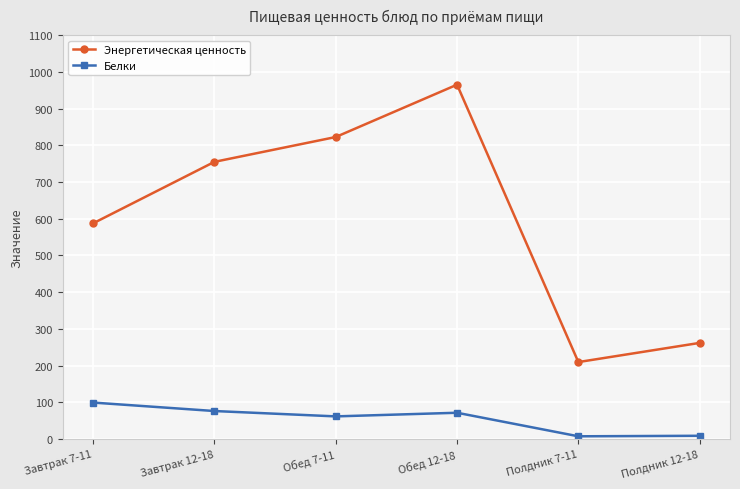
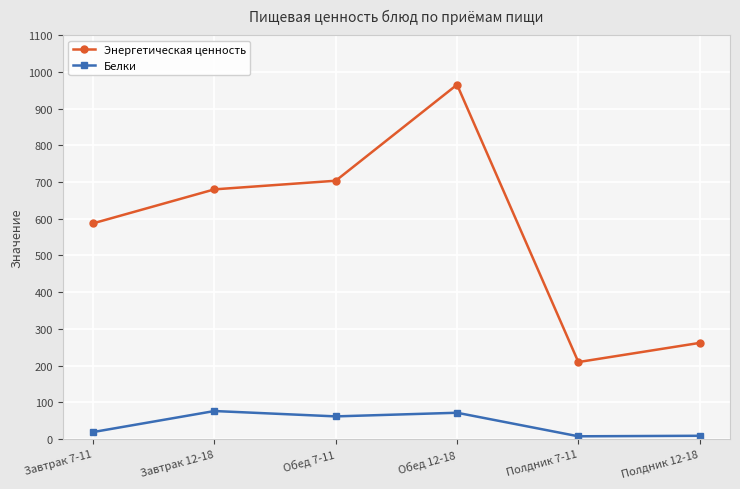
  {
    "Энергетическая ценность": {
      "Завтрак 7-11": 590,
-     "Завтрак 12-18": 750,
-     "Обед 7-11": 820,
+     "Завтрак 12-18": 680,
+     "Обед 7-11": 700,
      "Обед 12-18": 970,
      "Полдник 7-11": 210,
      "Полдник 12-18": 260
    },
    "Белки": {
-     "Завтрак 7-11": 100,
+     "Завтрак 7-11": 20,
      "Завтрак 12-18": 80,
      "Обед 7-11": 60,
      "Обед 12-18": 70,
      "Полдник 7-11": 10,
      "Полдник 12-18": 10
    }
  }
